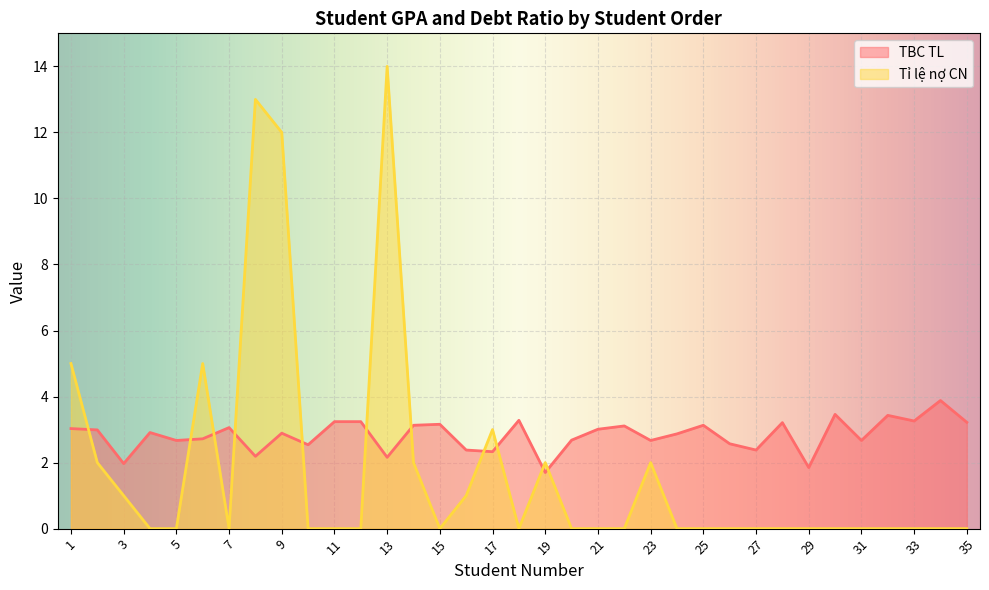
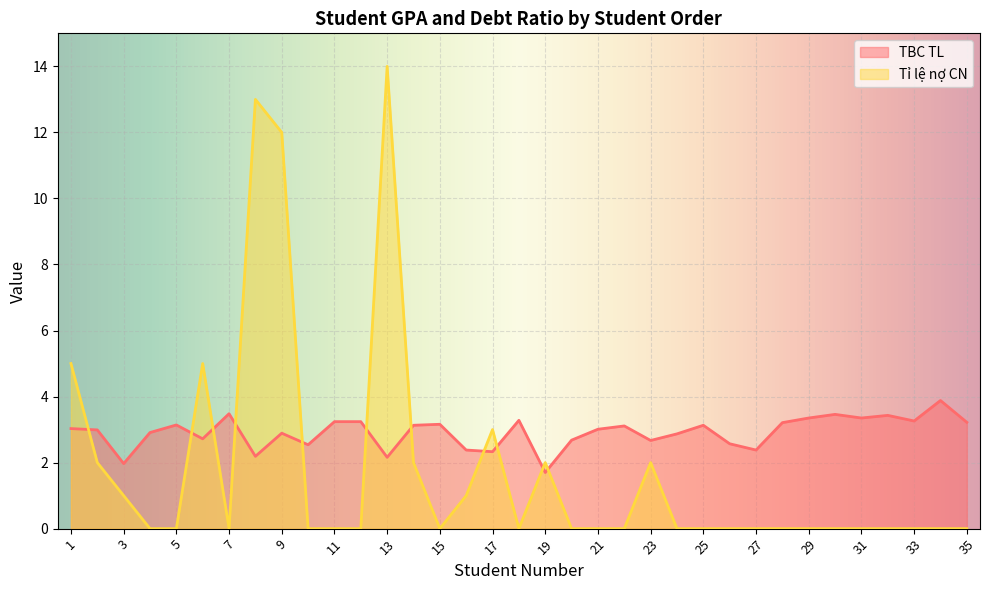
  {
    "TBC TL": {
      "1": 3.0,
      "3": 2.0,
-     "5": 2.7,
-     "7": 3.1,
+     "5": 3.1,
+     "7": 3.5,
      "9": 2.9,
      "11": 3.2,
      "13": 2.2,
      "15": 3.2,
      "17": 2.3,
      "19": 1.7,
      "21": 3.0,
      "23": 2.7,
      "25": 3.1,
      "27": 2.4,
-     "29": 1.9,
-     "31": 2.7,
+     "29": 3.4,
+     "31": 3.4,
      "33": 3.3,
      "35": 3.2
    },
    "Tỉ lệ nợ CN": {
      "1": 5.0,
      "3": 1.0,
      "5": 0.0,
      "7": 0.0,
      "9": 12.0,
      "11": 0.0,
      "13": 14.0,
      "15": 0.0,
      "17": 3.0,
      "19": 2.0,
      "21": 0.0,
      "23": 2.0,
      "25": 0.0,
      "27": 0.0,
      "29": 0.0,
      "31": 0.0,
      "33": 0.0,
      "35": 0.0
    }
  }
